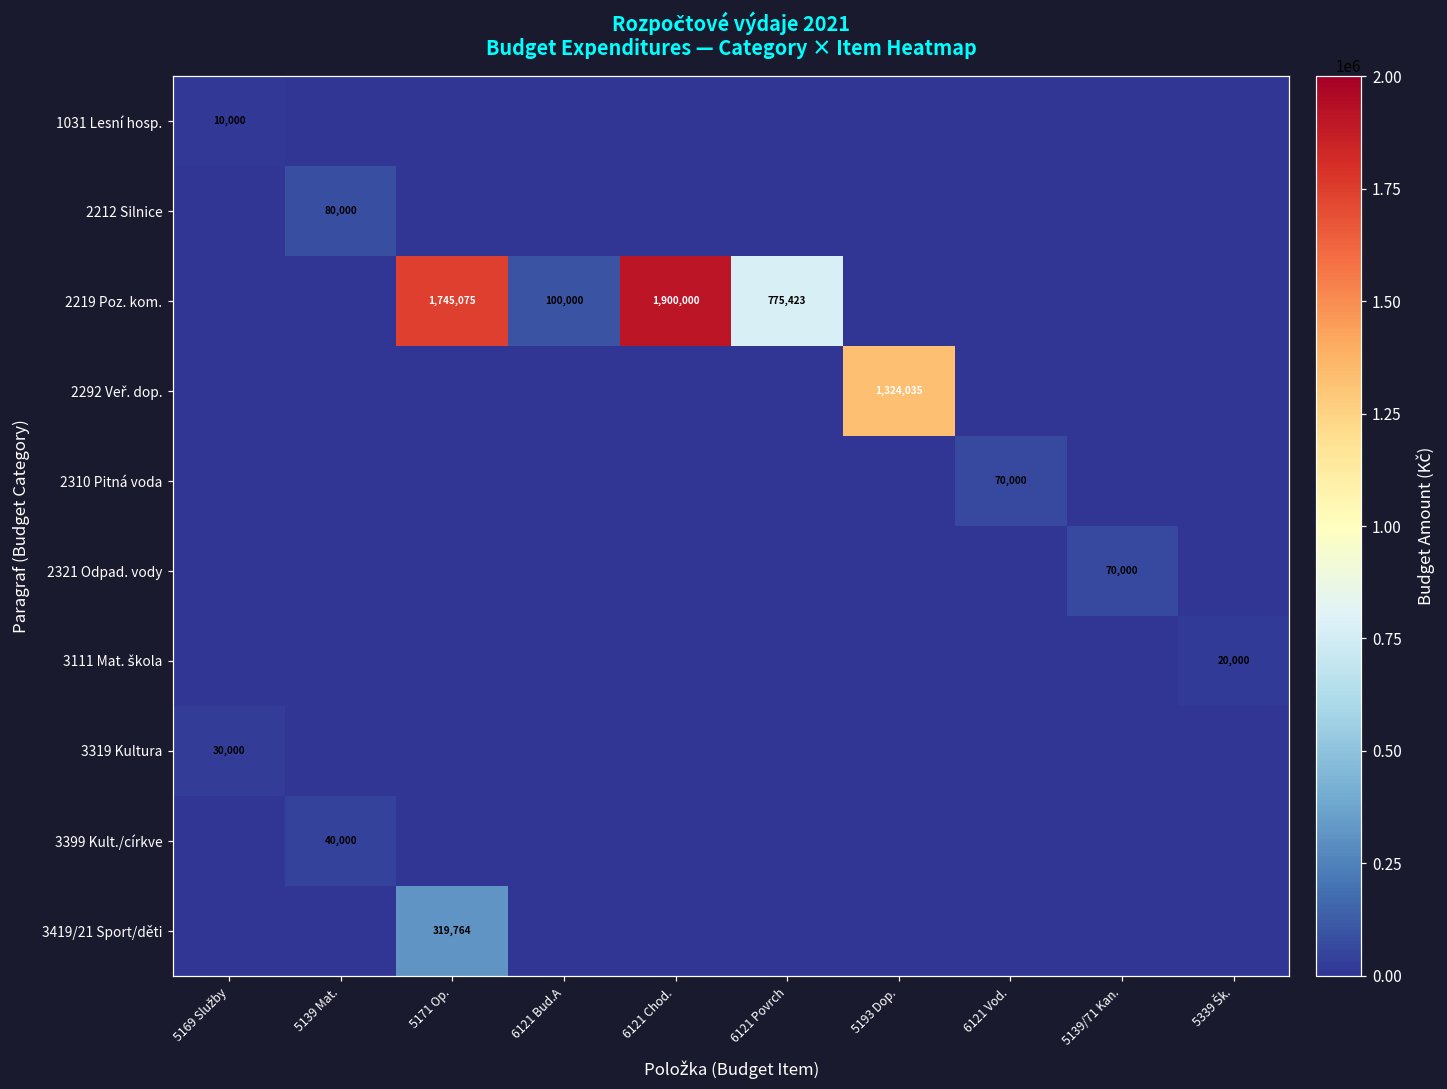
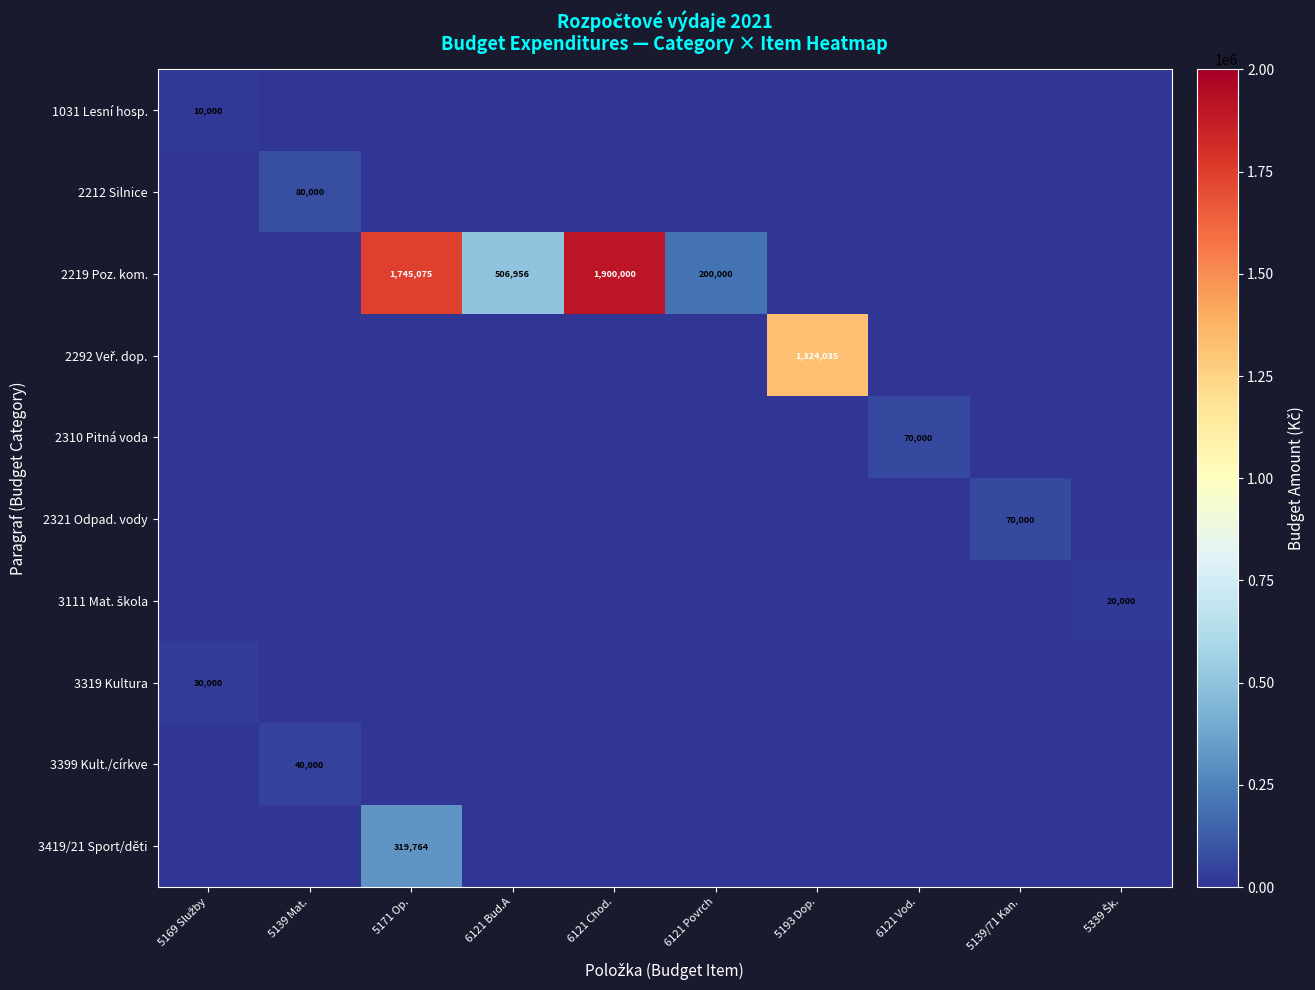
  {
    "1031 Lesní hosp.": {
      "5169 Služby": "10,000"
    },
    "2212 Silnice": {
      "5139 Mat.": "80,000"
    },
    "2219 Poz. kom.": {
      "5171 Op.": "1,745,075",
-     "6121 Bud.A": "100,000",
+     "6121 Bud.A": "506,956",
      "6121 Chod.": "1,900,000",
-     "6121 Povrch": "775,423"
+     "6121 Povrch": "200,000"
    },
    "2292 Veř. dop.": {
      "5193 Dop.": "1,324,035"
    },
    "2310 Pitná voda": {
      "6121 Vod.": "70,000"
    },
    "2321 Odpad. vody": {
      "5139/71 Kan.": "70,000"
    },
    "3111 Mat. škola": {
      "5339 Šk.": "20,000"
    },
    "3319 Kultura": {
      "5169 Služby": "30,000"
    },
    "3399 Kult./církve": {
      "5139 Mat.": "40,000"
    },
    "3419/21 Sport/děti": {
      "5171 Op.": "319,764"
    }
  }
